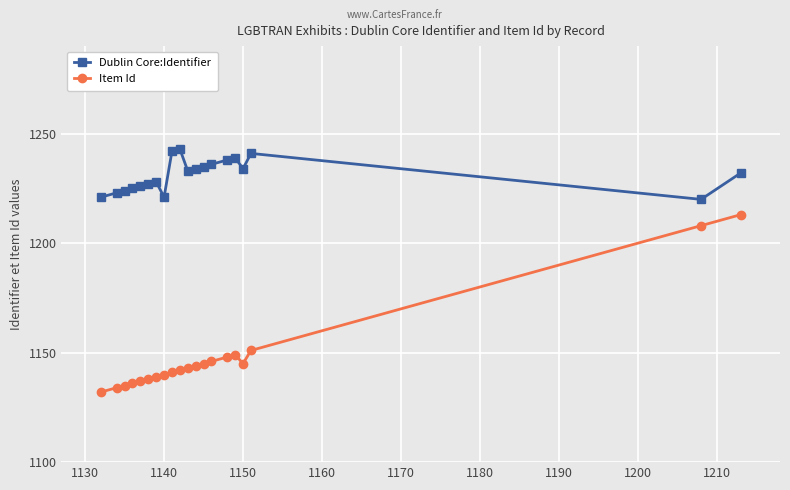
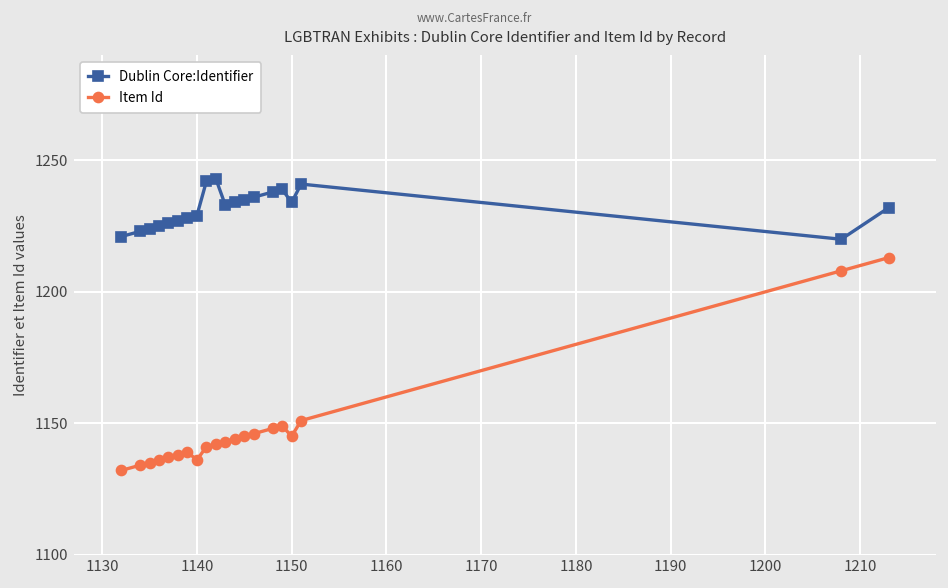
  {
    "Dublin Core:Identifier": {
-     "1140": 1221,
+     "1140": 1229,
      "1150": 1234
    },
    "Item Id": {
-     "1140": 1140,
+     "1140": 1136,
      "1150": 1145
    }
  }
